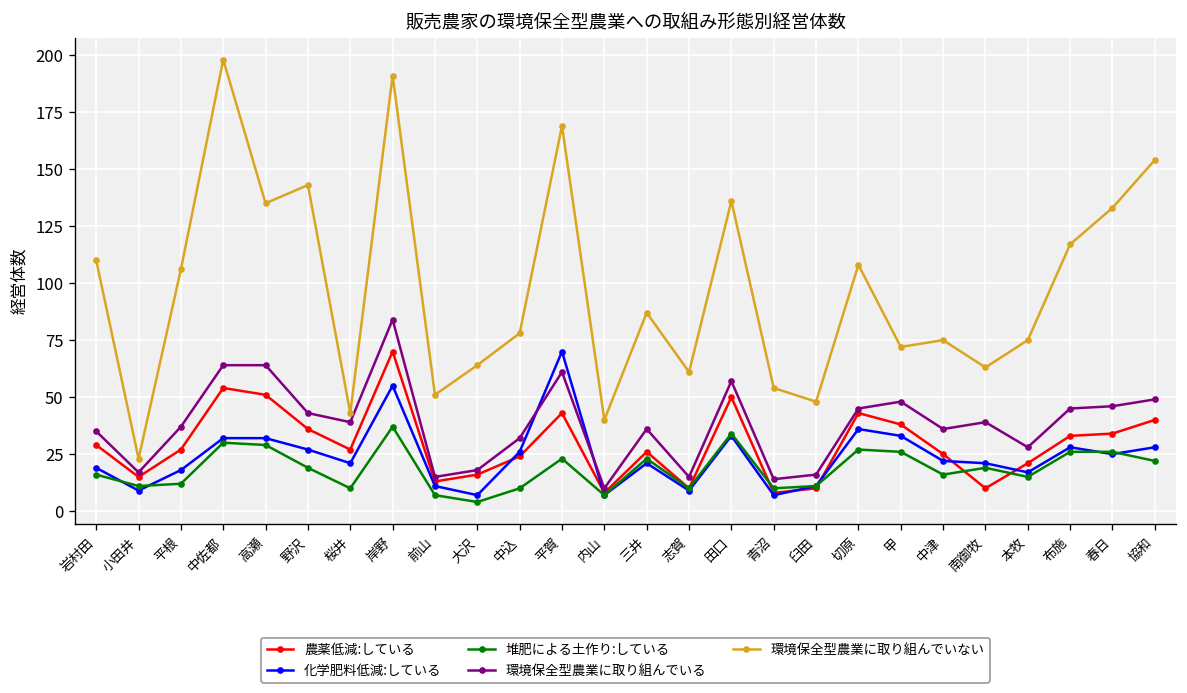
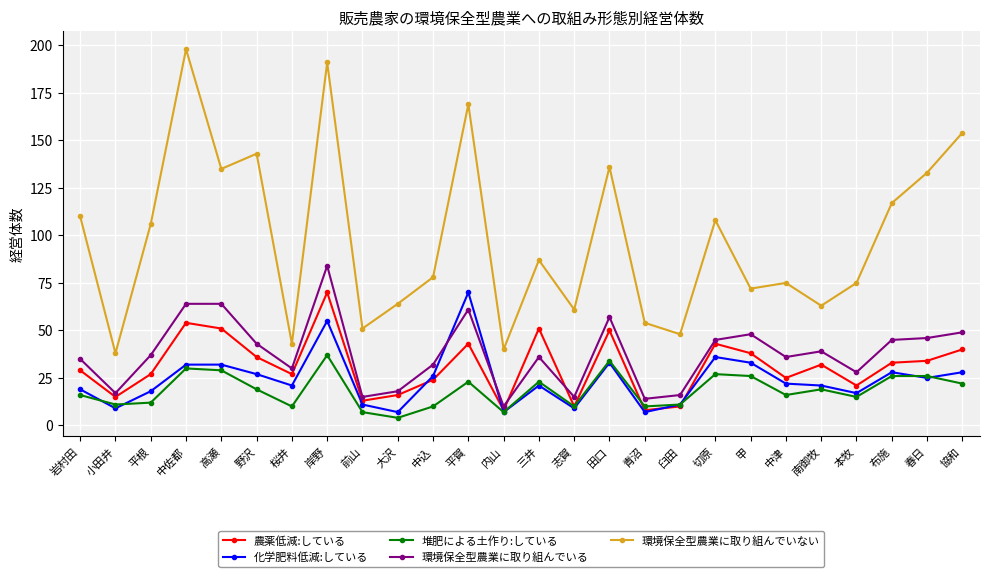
  {
    "農薬低減:している": {
      "岩村田": 29,
      "小田井": 15,
      "平根": 27,
      "中佐都": 54,
      "高瀬": 51,
      "野沢": 36,
      "桜井": 27,
      "岸野": 70,
      "前山": 13,
      "大沢": 16,
      "中込": 24,
      "平賀": 43,
-     "三井": 26,
+     "三井": 51,
      "田口": 50,
      "切原": 43,
      "甲": 38,
      "中津": 25,
-     "南御牧": 10,
+     "南御牧": 32,
      "本牧": 21,
      "布施": 33,
      "春日": 34,
      "協和": 40
    },
    "化学肥料低減:している": {
      "岩村田": 19,
      "小田井": 9,
      "平根": 18,
      "中佐都": 32,
      "高瀬": 32,
      "野沢": 27,
      "桜井": 21,
      "岸野": 55,
      "前山": 11,
      "大沢": 7,
      "中込": 26,
      "平賀": 70,
      "三井": 21,
      "切原": 36,
      "甲": 33,
      "中津": 22,
      "南御牧": 21,
      "本牧": 17,
      "布施": 28,
      "協和": 28
    },
    "堆肥による土作り:している": {
      "岩村田": 16,
      "小田井": 11,
      "平根": 12,
      "中佐都": 30,
      "高瀬": 29,
      "野沢": 19,
      "桜井": 10,
      "岸野": 37,
      "前山": 7,
      "大沢": 4,
      "中込": 10,
      "平賀": 23,
      "三井": 23,
      "青沼": 10,
      "切原": 27,
      "甲": 26,
      "中津": 16,
      "南御牧": 19,
      "本牧": 15,
      "布施": 26,
      "協和": 22
    },
    "環境保全型農業に取り組んでいる": {
      "岩村田": 35,
      "小田井": 17,
      "平根": 37,
      "中佐都": 64,
      "高瀬": 64,
      "野沢": 43,
-     "桜井": 39,
+     "桜井": 30,
      "岸野": 84,
      "前山": 15,
      "大沢": 18,
      "中込": 32,
      "平賀": 61,
      "内山": 10,
      "三井": 36,
      "志賀": 15,
      "田口": 57,
      "青沼": 14,
      "臼田": 16,
      "切原": 45,
      "甲": 48,
      "中津": 36,
      "南御牧": 39,
      "本牧": 28,
      "布施": 45,
      "春日": 46,
      "協和": 49
    },
    "環境保全型農業に取り組んでいない": {
      "岩村田": 110,
-     "小田井": 23,
+     "小田井": 38,
      "平根": 106,
      "中佐都": 198,
      "高瀬": 135,
      "野沢": 143,
      "桜井": 43,
      "岸野": 191,
      "前山": 51,
      "大沢": 64,
      "中込": 78,
      "平賀": 169,
      "内山": 40,
      "三井": 87,
      "志賀": 61,
      "田口": 136,
      "青沼": 54,
      "臼田": 48,
      "切原": 108,
      "甲": 72,
      "中津": 75,
      "南御牧": 63,
      "本牧": 75,
      "布施": 117,
      "春日": 133,
      "協和": 154
    }
  }
